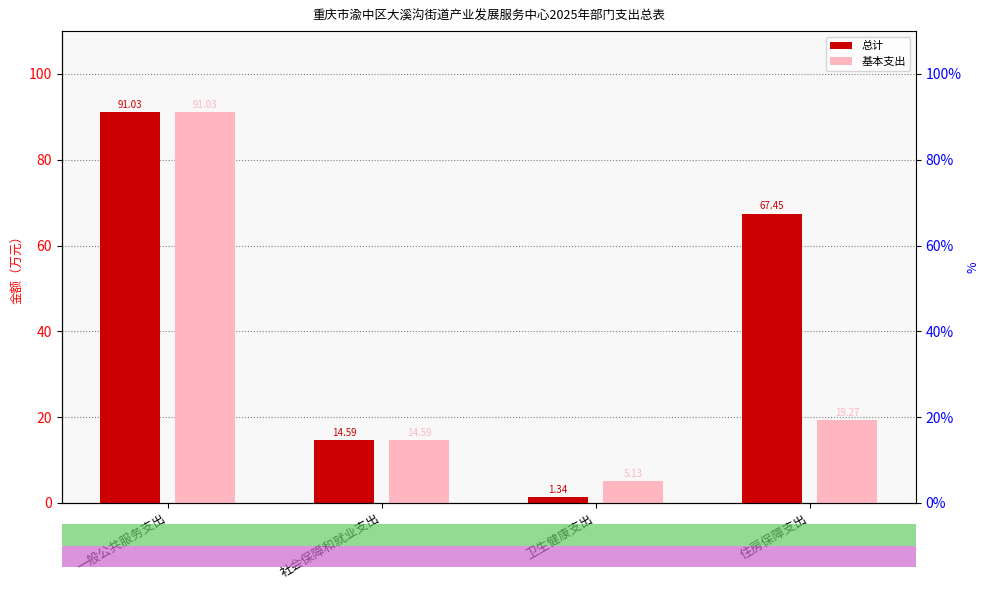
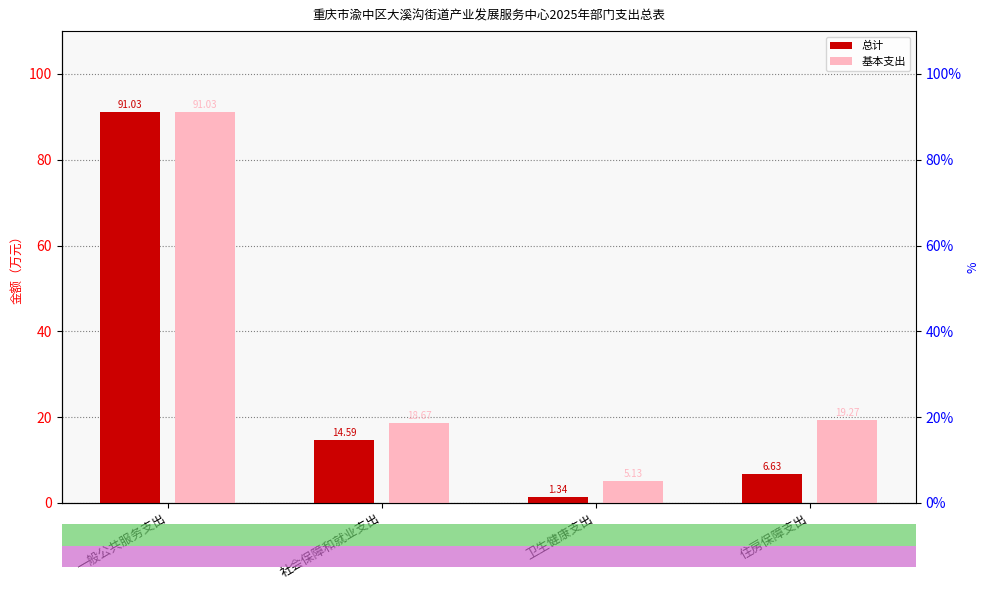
  {
    "总计": {
      "一般公共服务支出": 91.03,
      "社会保障和就业支出": 14.59,
      "卫生健康支出": 1.34,
-     "住房保障支出": 67.45
+     "住房保障支出": 6.63
    },
    "基本支出": {
      "一般公共服务支出": 91.03,
-     "社会保障和就业支出": 14.59,
+     "社会保障和就业支出": 18.67,
      "卫生健康支出": 5.13,
      "住房保障支出": 19.27
    }
  }
